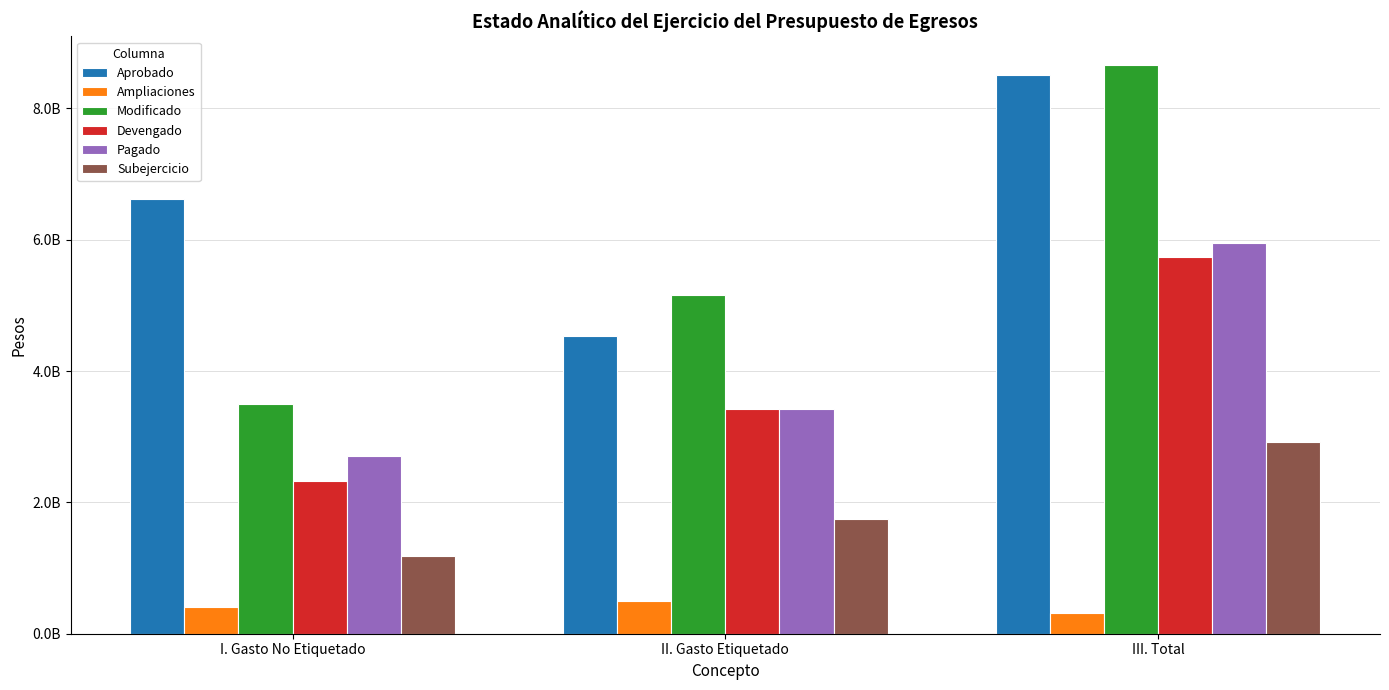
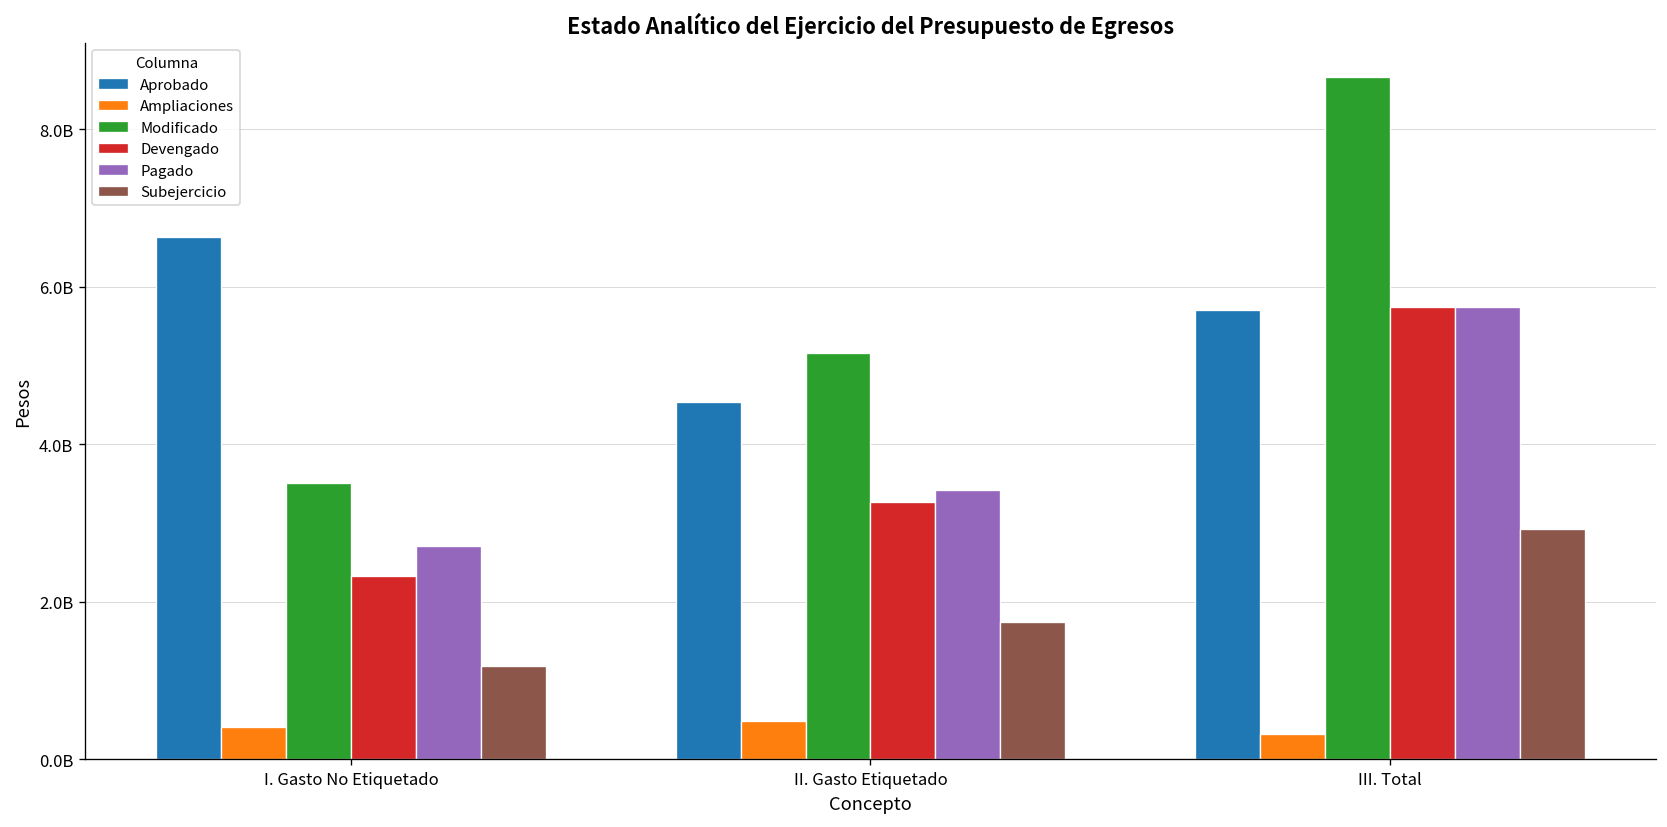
  {
    "Aprobado": {
      "I. Gasto No Etiquetado": 6600000000,
      "II. Gasto Etiquetado": 4500000000,
-     "III. Total": 8500000000
+     "III. Total": 5700000000
    },
    "Ampliaciones": {
      "I. Gasto No Etiquetado": 400000000,
      "II. Gasto Etiquetado": 500000000,
      "III. Total": 300000000
    },
    "Modificado": {
      "I. Gasto No Etiquetado": 3500000000,
      "II. Gasto Etiquetado": 5200000000,
      "III. Total": 8700000000
    },
    "Devengado": {
      "I. Gasto No Etiquetado": 2300000000,
-     "II. Gasto Etiquetado": 3400000000,
+     "II. Gasto Etiquetado": 3300000000,
      "III. Total": 5700000000
    },
    "Pagado": {
      "I. Gasto No Etiquetado": 2700000000,
      "II. Gasto Etiquetado": 3400000000,
-     "III. Total": 6000000000
+     "III. Total": 5700000000
    },
    "Subejercicio": {
      "I. Gasto No Etiquetado": 1200000000,
      "II. Gasto Etiquetado": 1700000000,
      "III. Total": 2900000000
    }
  }
